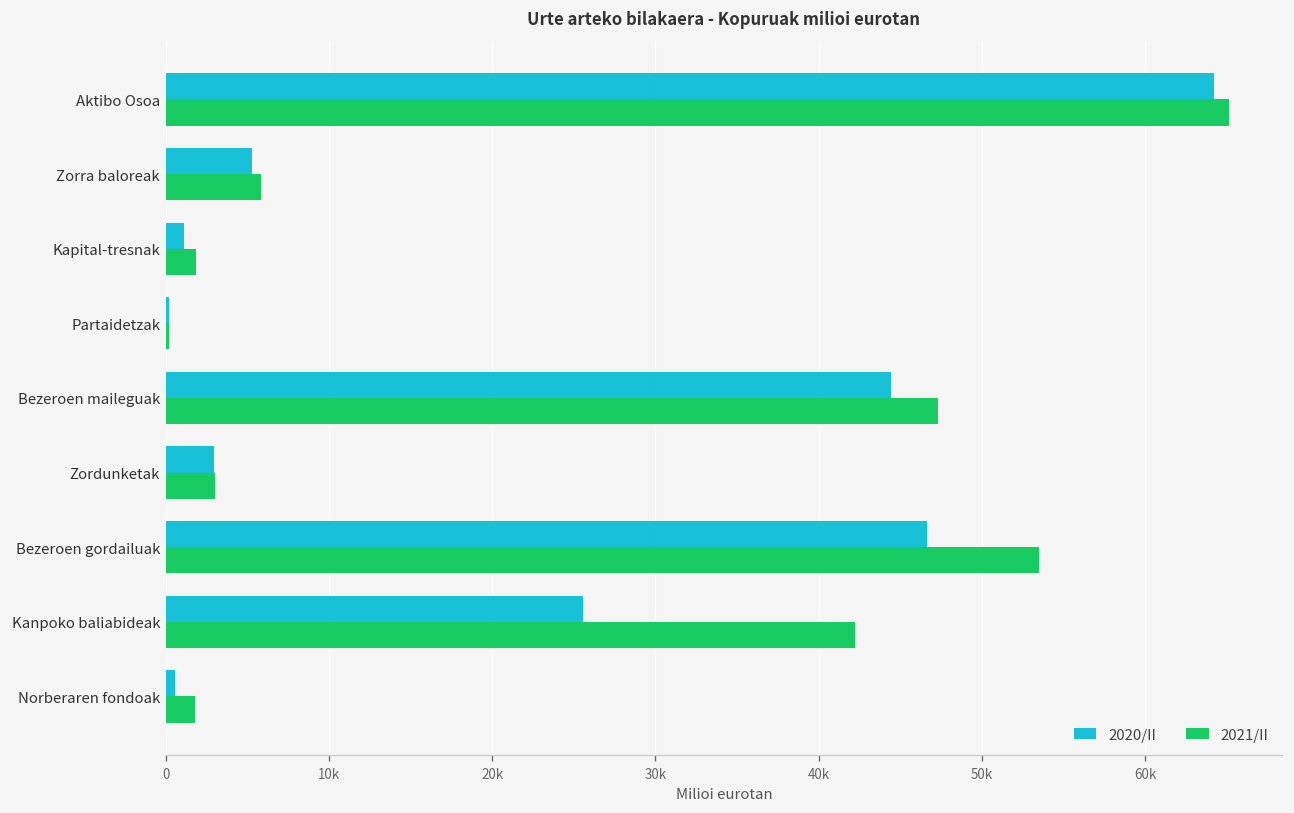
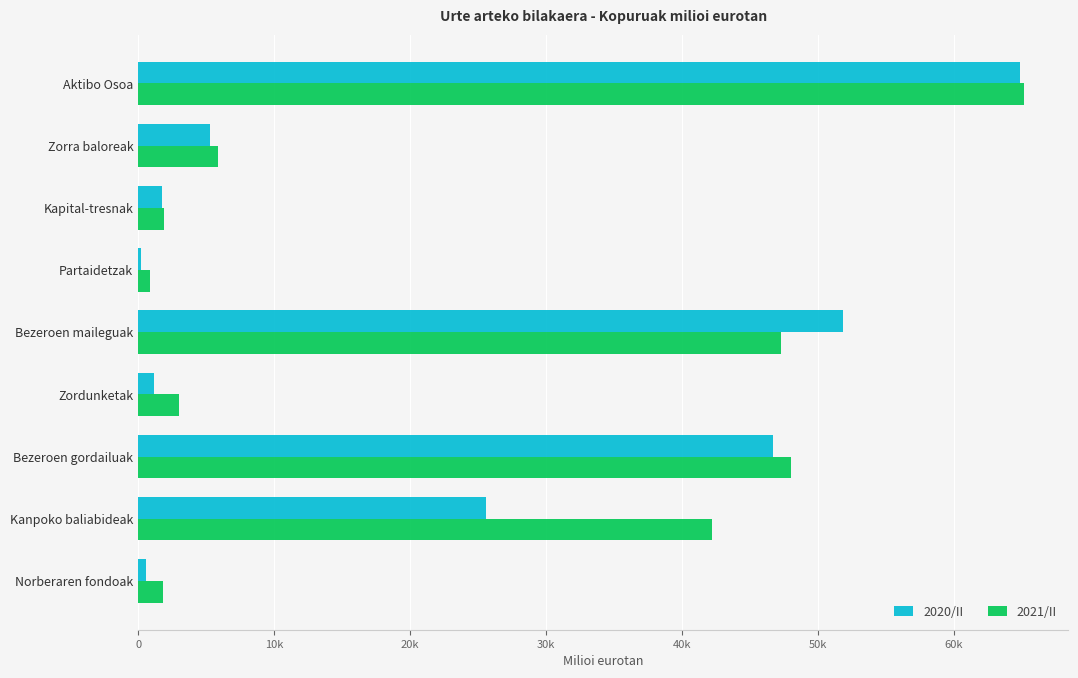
  {
    "2020/II": {
-     "Aktibo Osoa": 64200,
+     "Aktibo Osoa": 64800,
      "Zorra baloreak": 5300,
-     "Kapital-tresnak": 1100,
+     "Kapital-tresnak": 1800,
      "Partaidetzak": 200,
-     "Bezeroen maileguak": 44400,
-     "Zordunketak": 2900,
+     "Bezeroen maileguak": 51800,
+     "Zordunketak": 1200,
      "Bezeroen gordailuak": 46700,
      "Kanpoko baliabideak": 25600,
      "Norberaren fondoak": 600
    },
    "2021/II": {
      "Aktibo Osoa": 65100,
      "Zorra baloreak": 5800,
      "Kapital-tresnak": 1900,
-     "Partaidetzak": 200,
+     "Partaidetzak": 900,
      "Bezeroen maileguak": 47300,
      "Zordunketak": 3000,
-     "Bezeroen gordailuak": 53500,
+     "Bezeroen gordailuak": 48000,
      "Kanpoko baliabideak": 42200,
      "Norberaren fondoak": 1800
    }
  }
